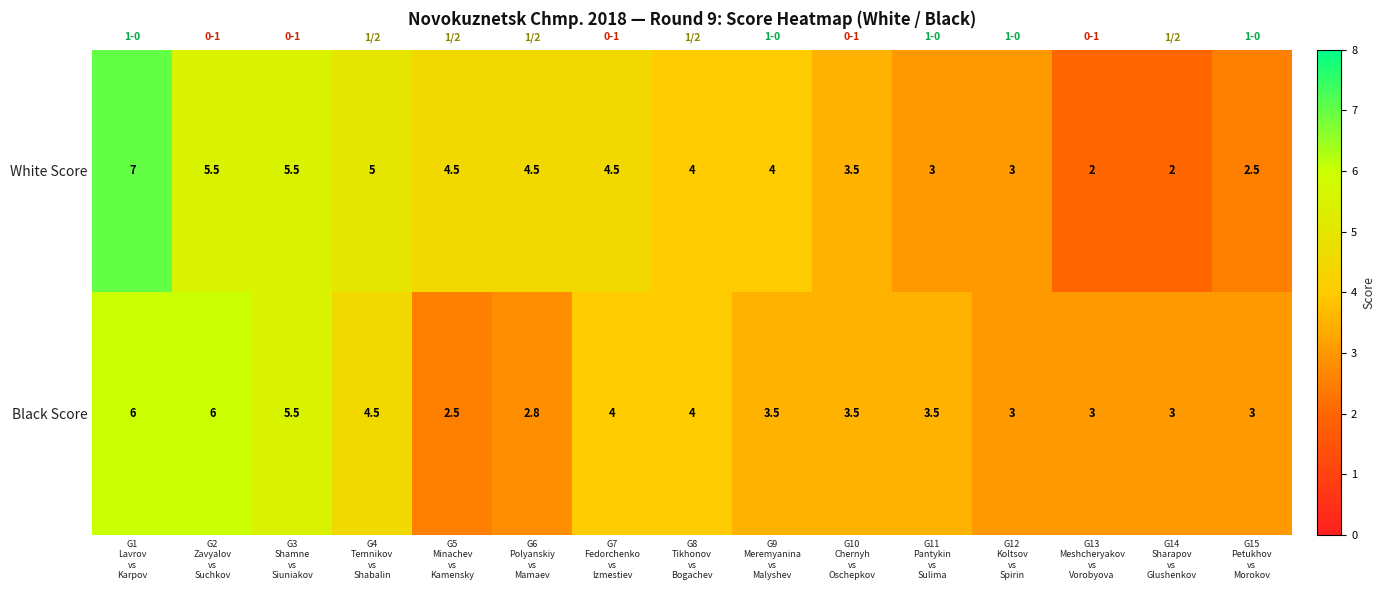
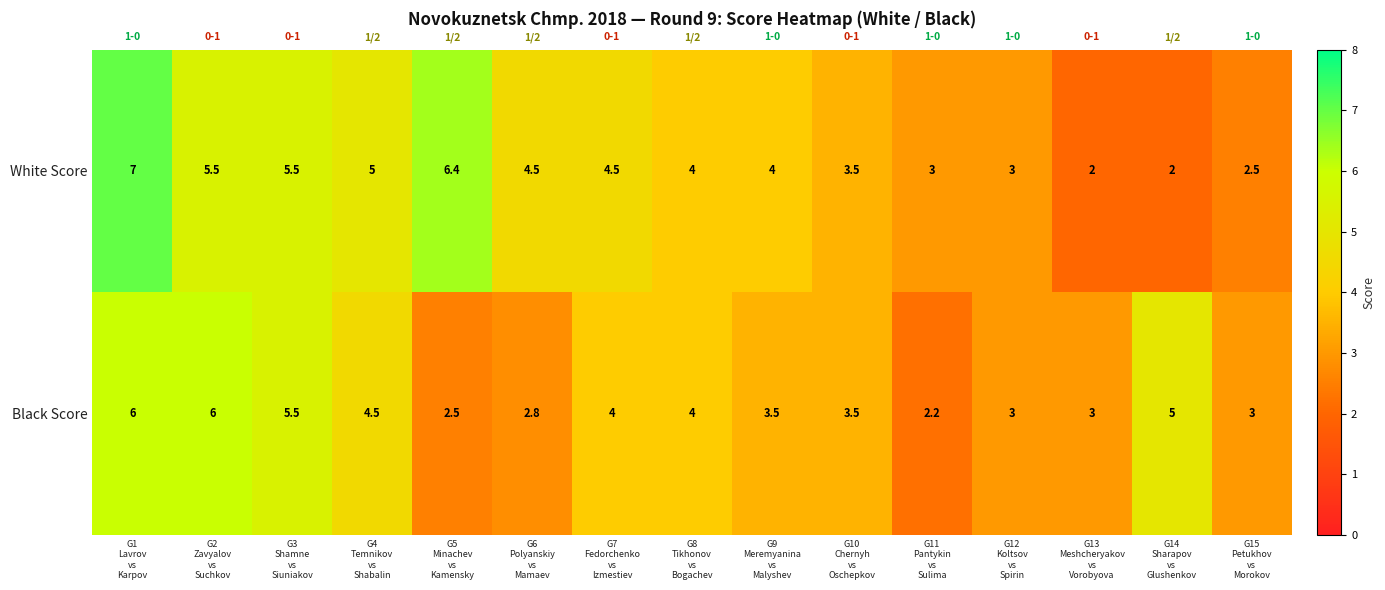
  {
    "White Score": {
      "G1 Lavrov vs Karpov": 7,
      "G2 Zavyalov vs Suchkov": 5.5,
      "G3 Shamne vs Siuniakov": 5.5,
      "G4 Temnikov vs Shabalin": 5,
-     "G5 Minachev vs Kamensky": 4.5,
+     "G5 Minachev vs Kamensky": 6.4,
      "G6 Polyanskiy vs Mamaev": 4.5,
      "G7 Fedorchenko vs Izmestiev": 4.5,
      "G8 Tikhonov vs Bogachev": 4,
      "G9 Meremyanina vs Malyshev": 4,
      "G10 Chernyh vs Oschepkov": 3.5,
      "G11 Pantykin vs Sulima": 3,
      "G12 Koltsov vs Spirin": 3,
      "G13 Meshcheryakov vs Vorobyova": 2,
      "G14 Sharapov vs Glushenkov": 2,
      "G15 Petukhov vs Morokov": 2.5
    },
    "Black Score": {
      "G1 Lavrov vs Karpov": 6,
      "G2 Zavyalov vs Suchkov": 6,
      "G3 Shamne vs Siuniakov": 5.5,
      "G4 Temnikov vs Shabalin": 4.5,
      "G5 Minachev vs Kamensky": 2.5,
      "G6 Polyanskiy vs Mamaev": 2.8,
      "G7 Fedorchenko vs Izmestiev": 4,
      "G8 Tikhonov vs Bogachev": 4,
      "G9 Meremyanina vs Malyshev": 3.5,
      "G10 Chernyh vs Oschepkov": 3.5,
-     "G11 Pantykin vs Sulima": 3.5,
+     "G11 Pantykin vs Sulima": 2.2,
      "G12 Koltsov vs Spirin": 3,
      "G13 Meshcheryakov vs Vorobyova": 3,
-     "G14 Sharapov vs Glushenkov": 3,
+     "G14 Sharapov vs Glushenkov": 5,
      "G15 Petukhov vs Morokov": 3
    }
  }
